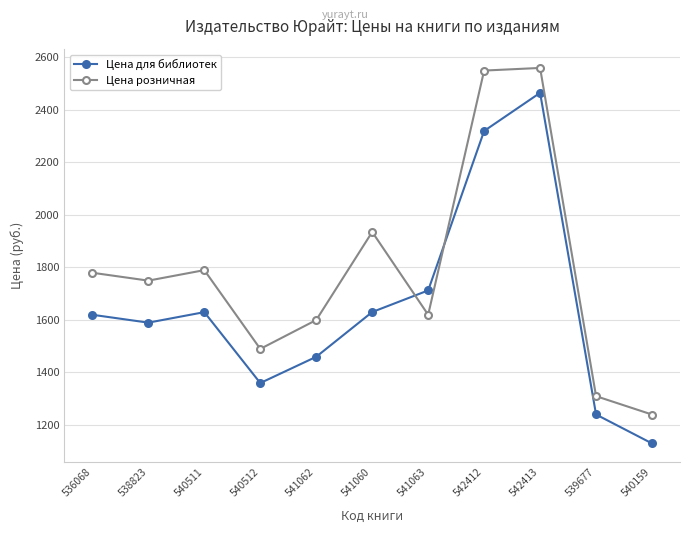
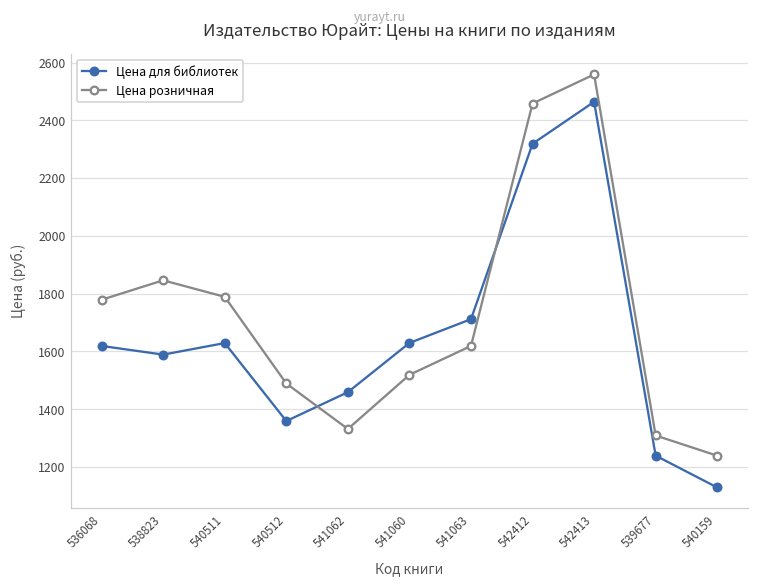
  {
    "Цена для библиотек": {
      "536068": 1620,
      "538823": 1590,
      "540511": 1630,
      "540512": 1360,
      "541062": 1460,
      "541060": 1630,
      "541063": 1710,
      "542412": 2320,
      "542413": 2460,
      "539677": 1240,
      "540159": 1130
    },
    "Цена розничная": {
      "536068": 1780,
-     "538823": 1750,
+     "538823": 1850,
      "540511": 1790,
      "540512": 1490,
-     "541062": 1600,
-     "541060": 1930,
+     "541062": 1330,
+     "541060": 1520,
      "541063": 1620,
-     "542412": 2550,
+     "542412": 2460,
      "542413": 2560,
      "539677": 1310,
      "540159": 1240
    }
  }
